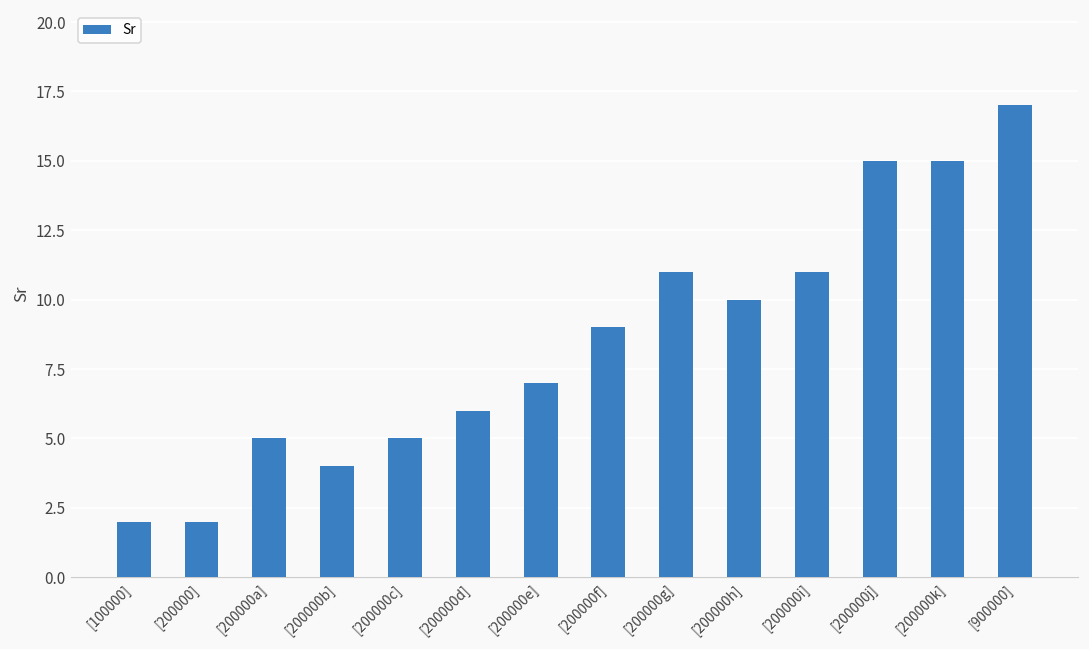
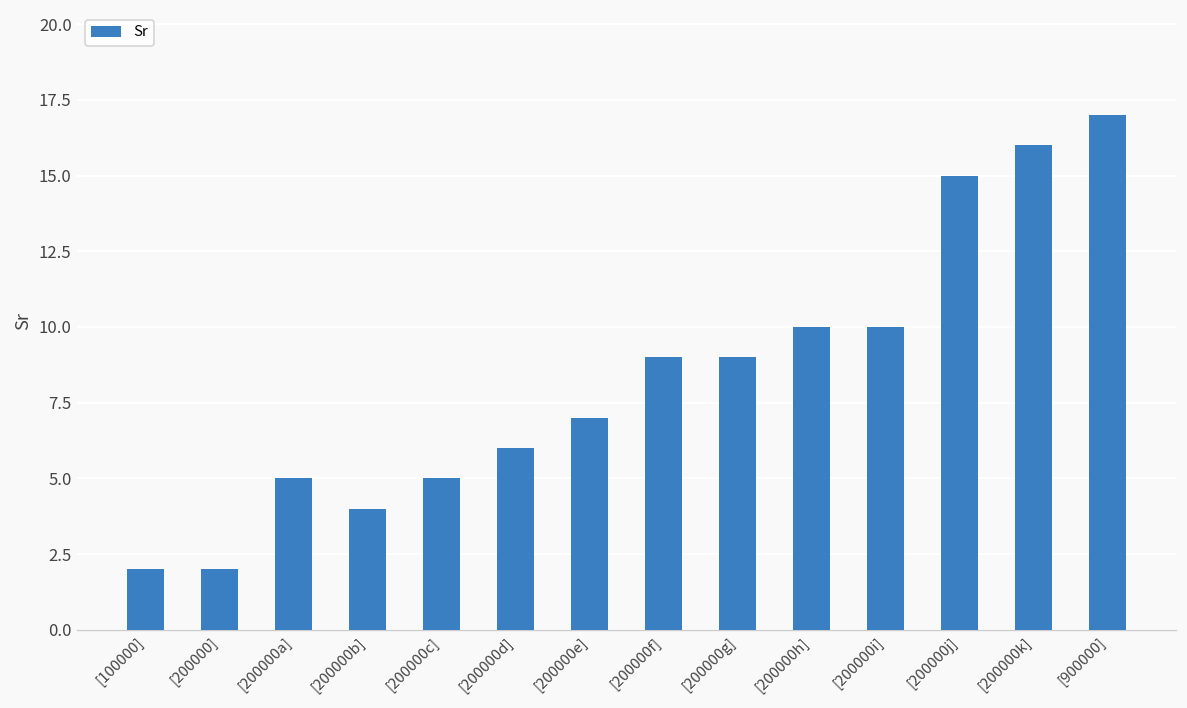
  {
    "[100000]": 2,
    "[200000]": 2,
    "[200000a]": 5,
    "[200000b]": 4,
    "[200000c]": 5,
    "[200000d]": 6,
    "[200000e]": 7,
    "[200000f]": 9,
-   "[200000g]": 11,
+   "[200000g]": 9,
    "[200000h]": 10,
-   "[200000i]": 11,
+   "[200000i]": 10,
    "[200000j]": 15,
-   "[200000k]": 15,
+   "[200000k]": 16,
    "[900000]": 17
  }
